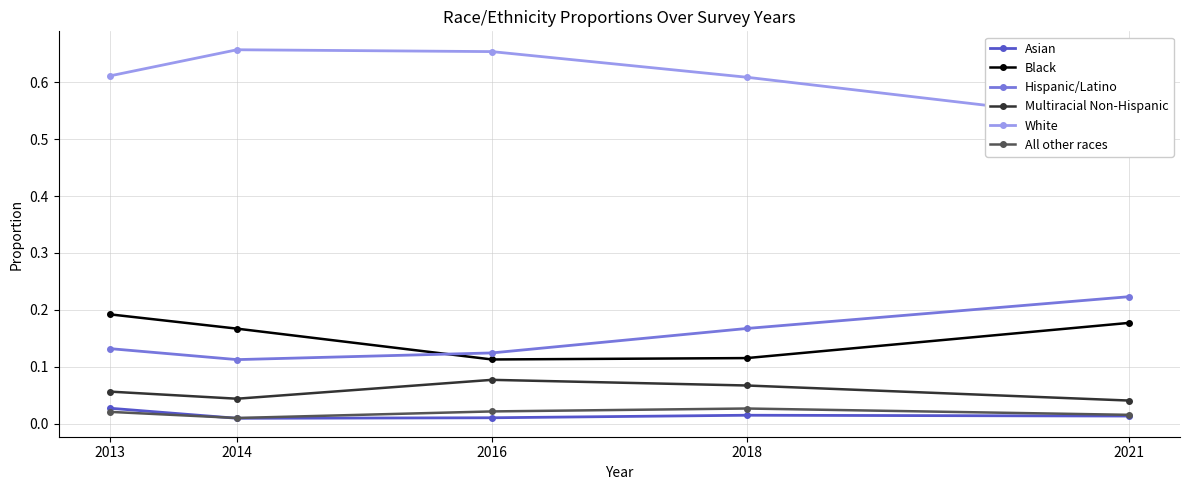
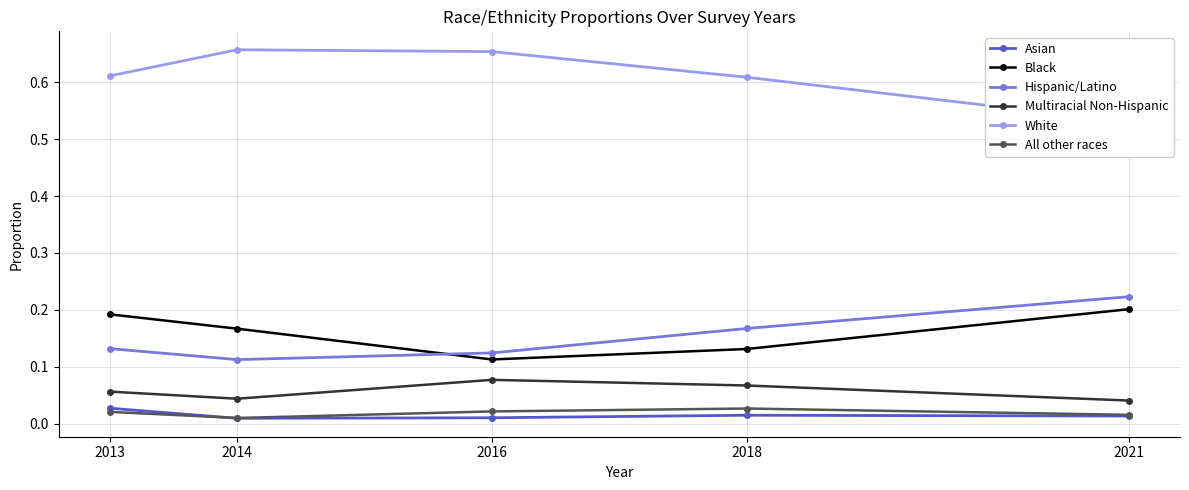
  {
    "Black": {
      "2013": 0.19,
      "2014": 0.17,
      "2016": 0.11,
-     "2018": 0.12,
-     "2021": 0.18
+     "2018": 0.13,
+     "2021": 0.20
    }
  }
